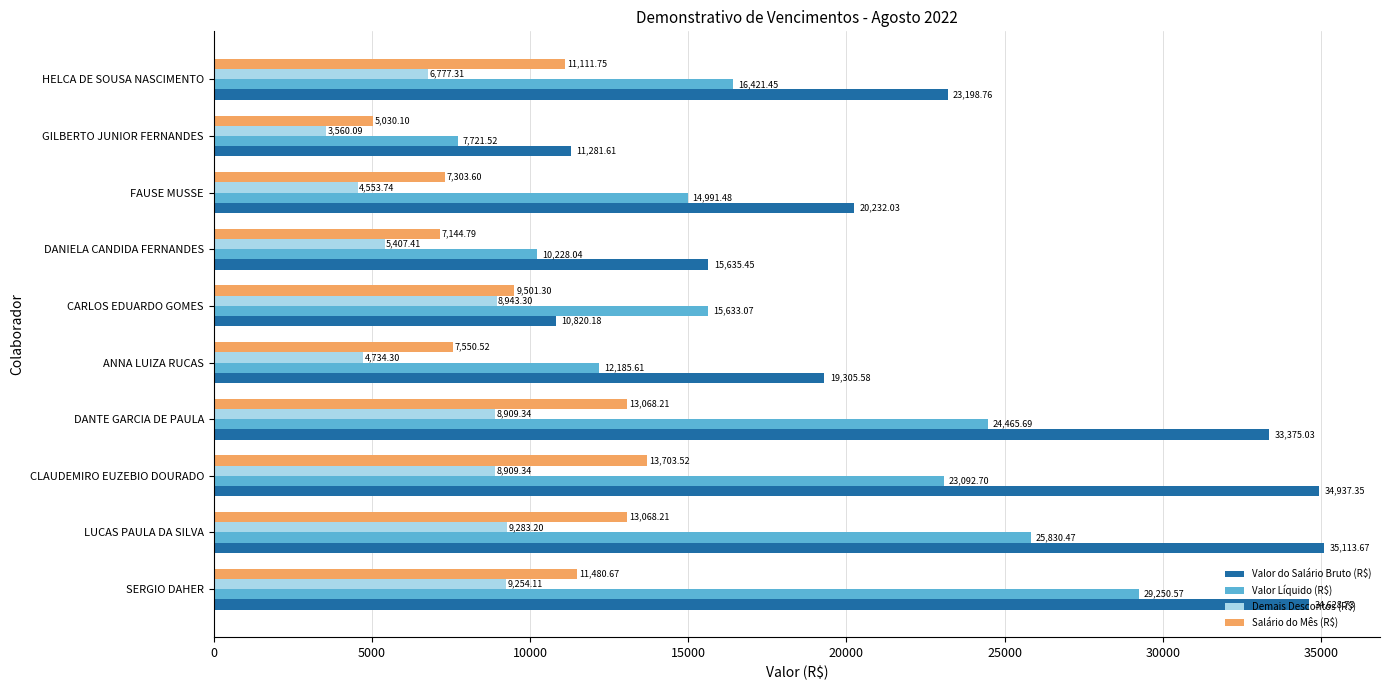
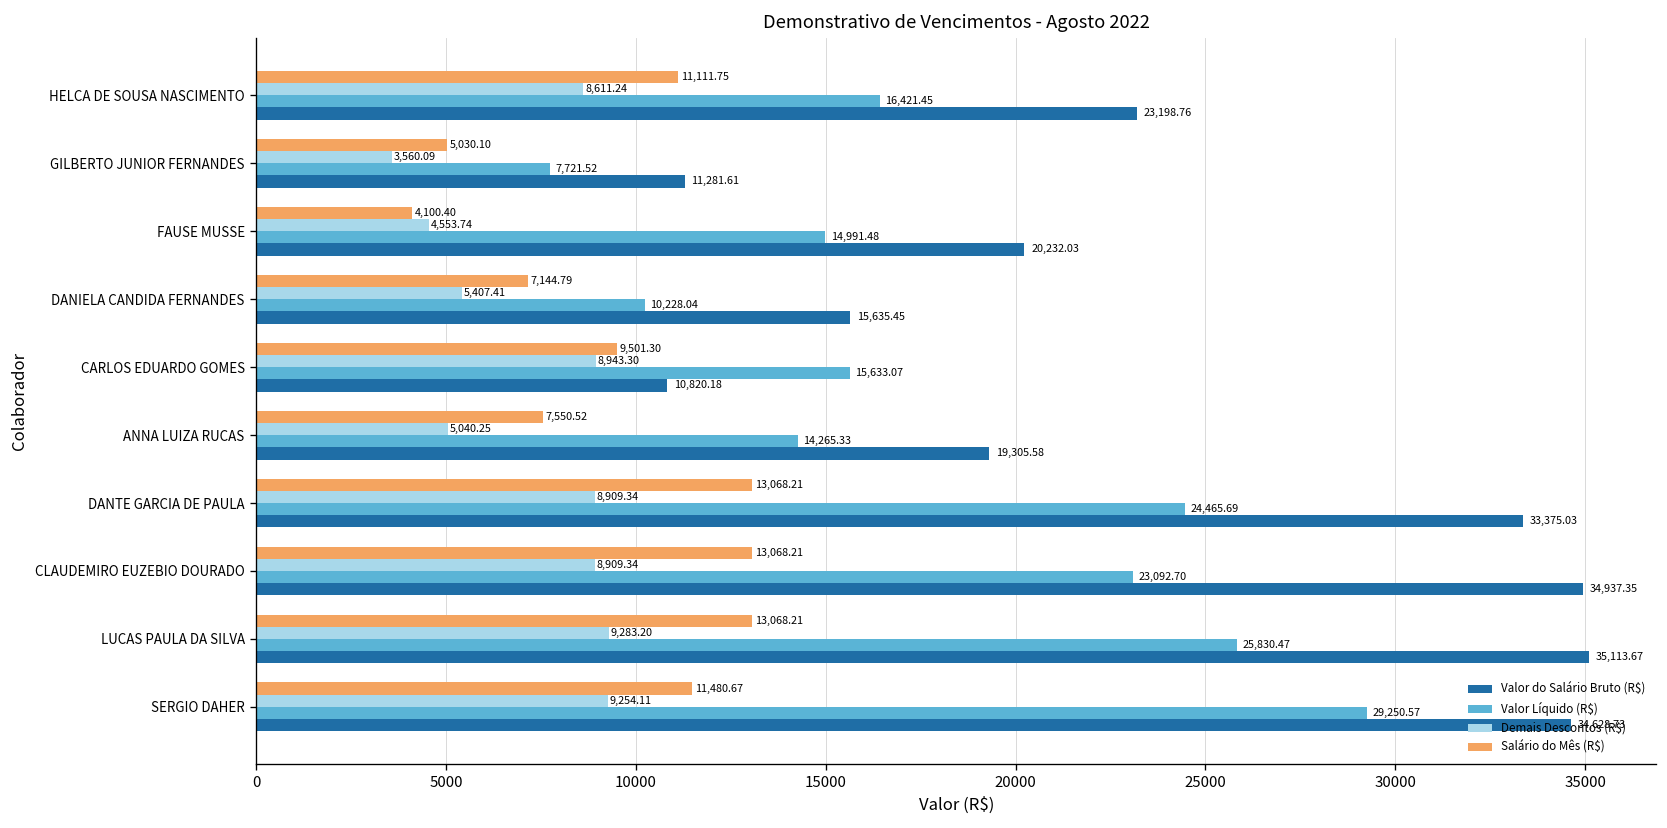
  {
    "Valor do Salário Bruto (R$)": {
      "HELCA DE SOUSA NASCIMENTO": "23,198.76",
      "GILBERTO JUNIOR FERNANDES": "11,281.61",
      "FAUSE MUSSE": "20,232.03",
      "DANIELA CANDIDA FERNANDES": "15,635.45",
      "CARLOS EDUARDO GOMES": "10,820.18",
      "ANNA LUIZA RUCAS": "19,305.58",
      "DANTE GARCIA DE PAULA": "33,375.03",
      "CLAUDEMIRO EUZEBIO DOURADO": "34,937.35",
      "LUCAS PAULA DA SILVA": "35,113.67",
      "SERGIO DAHER": "34,628.73"
    },
    "Valor Líquido (R$)": {
      "HELCA DE SOUSA NASCIMENTO": "16,421.45",
      "GILBERTO JUNIOR FERNANDES": "7,721.52",
      "FAUSE MUSSE": "14,991.48",
      "DANIELA CANDIDA FERNANDES": "10,228.04",
      "CARLOS EDUARDO GOMES": "15,633.07",
-     "ANNA LUIZA RUCAS": "12,185.61",
+     "ANNA LUIZA RUCAS": "14,265.33",
      "DANTE GARCIA DE PAULA": "24,465.69",
      "CLAUDEMIRO EUZEBIO DOURADO": "23,092.70",
      "LUCAS PAULA DA SILVA": "25,830.47",
      "SERGIO DAHER": "29,250.57"
    },
    "Demais Descontos (R$)": {
-     "HELCA DE SOUSA NASCIMENTO": "6,777.31",
+     "HELCA DE SOUSA NASCIMENTO": "8,611.24",
      "GILBERTO JUNIOR FERNANDES": "3,560.09",
      "FAUSE MUSSE": "4,553.74",
      "DANIELA CANDIDA FERNANDES": "5,407.41",
      "CARLOS EDUARDO GOMES": "8,943.30",
-     "ANNA LUIZA RUCAS": "4,734.30",
+     "ANNA LUIZA RUCAS": "5,040.25",
      "DANTE GARCIA DE PAULA": "8,909.34",
      "CLAUDEMIRO EUZEBIO DOURADO": "8,909.34",
      "LUCAS PAULA DA SILVA": "9,283.20",
      "SERGIO DAHER": "9,254.11"
    },
    "Salário do Mês (R$)": {
      "HELCA DE SOUSA NASCIMENTO": "11,111.75",
      "GILBERTO JUNIOR FERNANDES": "5,030.10",
-     "FAUSE MUSSE": "7,303.60",
+     "FAUSE MUSSE": "4,100.40",
      "DANIELA CANDIDA FERNANDES": "7,144.79",
      "CARLOS EDUARDO GOMES": "9,501.30",
      "ANNA LUIZA RUCAS": "7,550.52",
      "DANTE GARCIA DE PAULA": "13,068.21",
-     "CLAUDEMIRO EUZEBIO DOURADO": "13,703.52",
+     "CLAUDEMIRO EUZEBIO DOURADO": "13,068.21",
      "LUCAS PAULA DA SILVA": "13,068.21",
      "SERGIO DAHER": "11,480.67"
    }
  }
